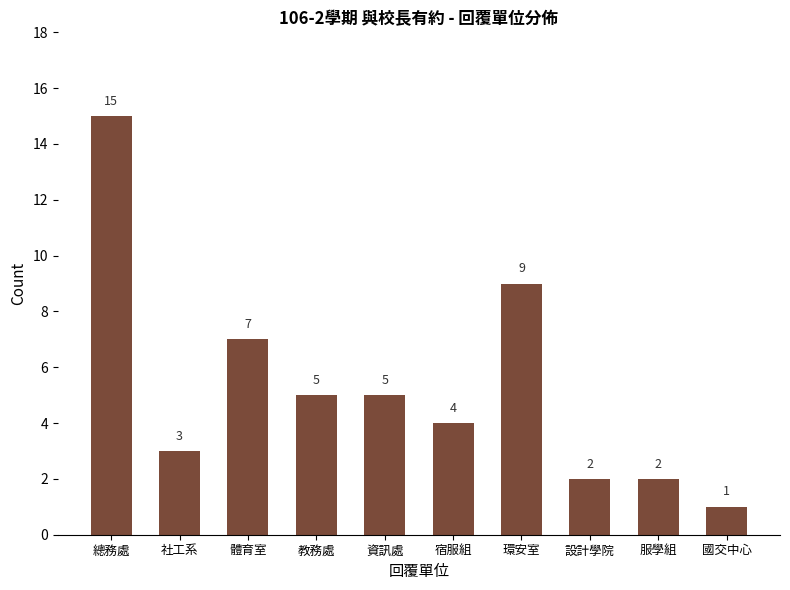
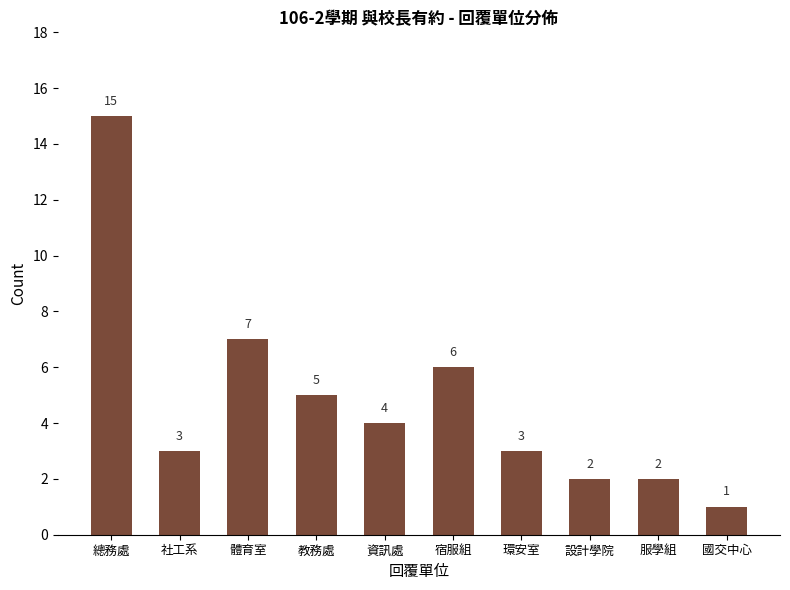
  {
    "總務處": 15,
    "社工系": 3,
    "體育室": 7,
    "教務處": 5,
-   "資訊處": 5,
-   "宿服組": 4,
-   "環安室": 9,
+   "資訊處": 4,
+   "宿服組": 6,
+   "環安室": 3,
    "設計學院": 2,
    "服學組": 2,
    "國交中心": 1
  }
